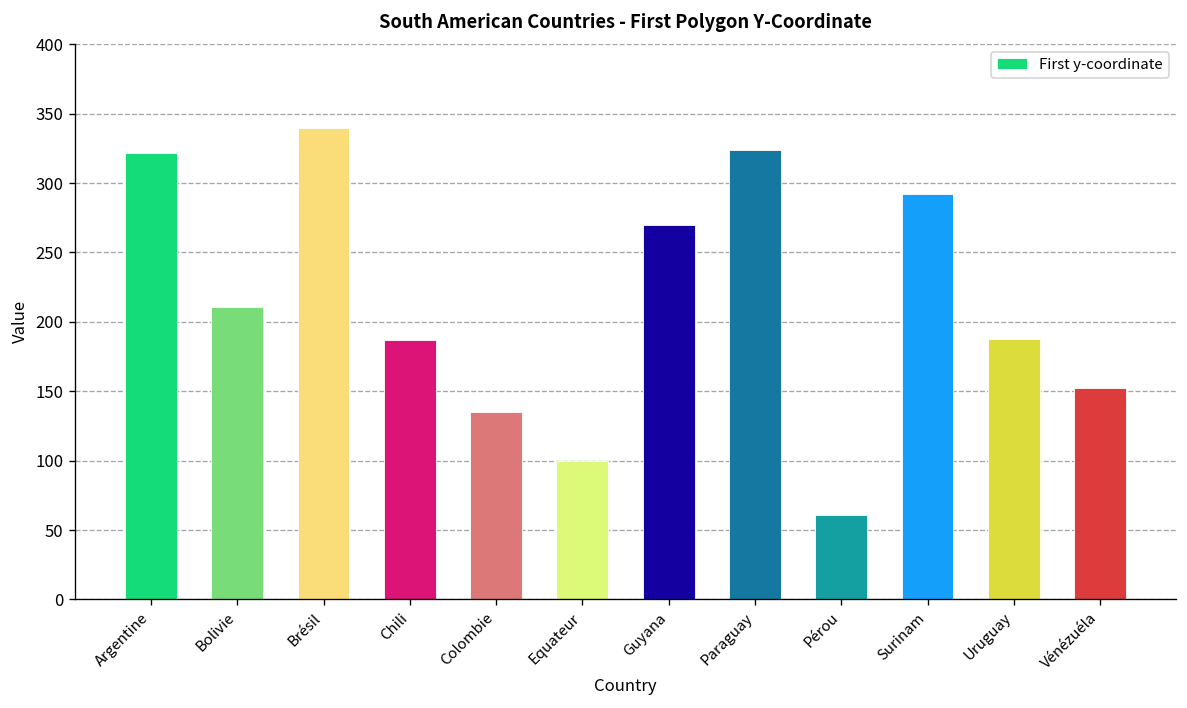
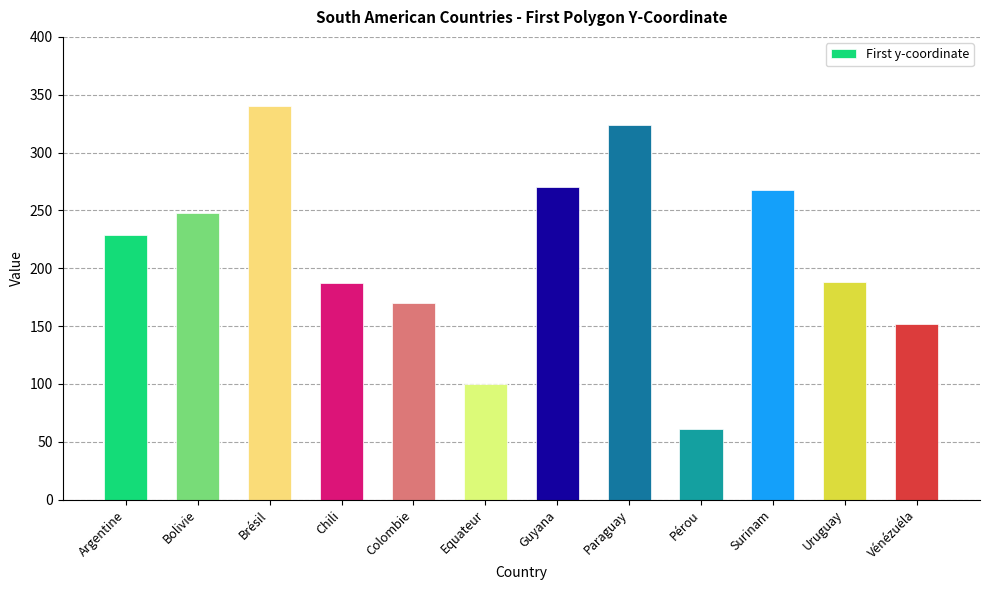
  {
-   "Argentine": 322,
-   "Bolivie": 211,
+   "Argentine": 229,
+   "Bolivie": 248,
    "Brésil": 340,
    "Chili": 187,
-   "Colombie": 135,
+   "Colombie": 170,
    "Equateur": 100,
    "Guyana": 270,
    "Paraguay": 324,
    "Pérou": 61,
-   "Surinam": 292,
+   "Surinam": 268,
    "Uruguay": 188,
    "Vénézuéla": 152
  }
